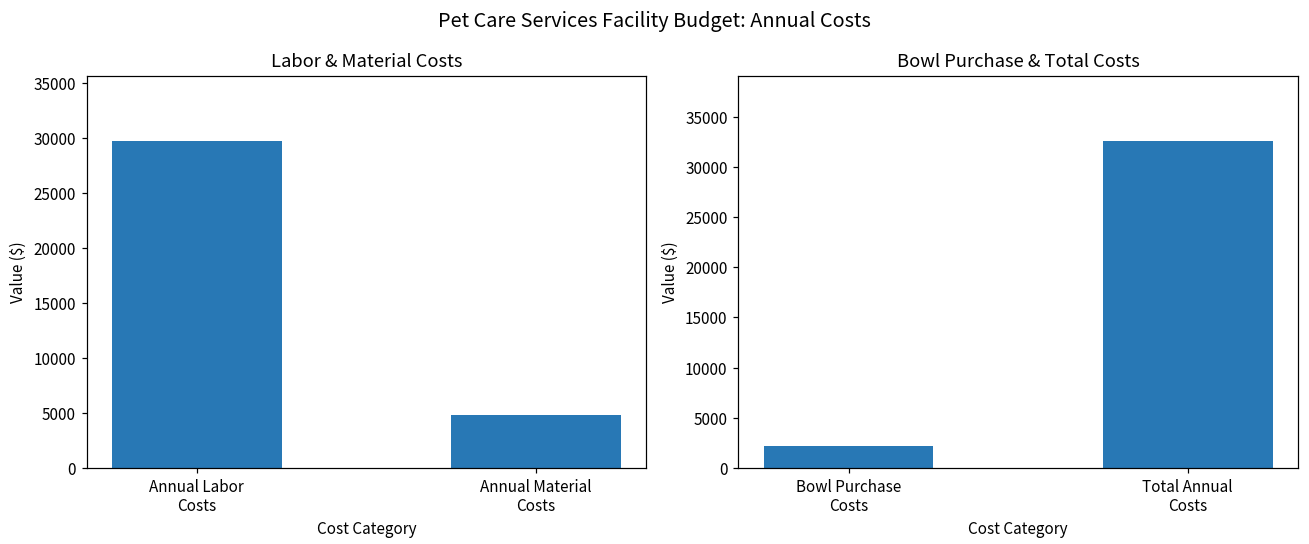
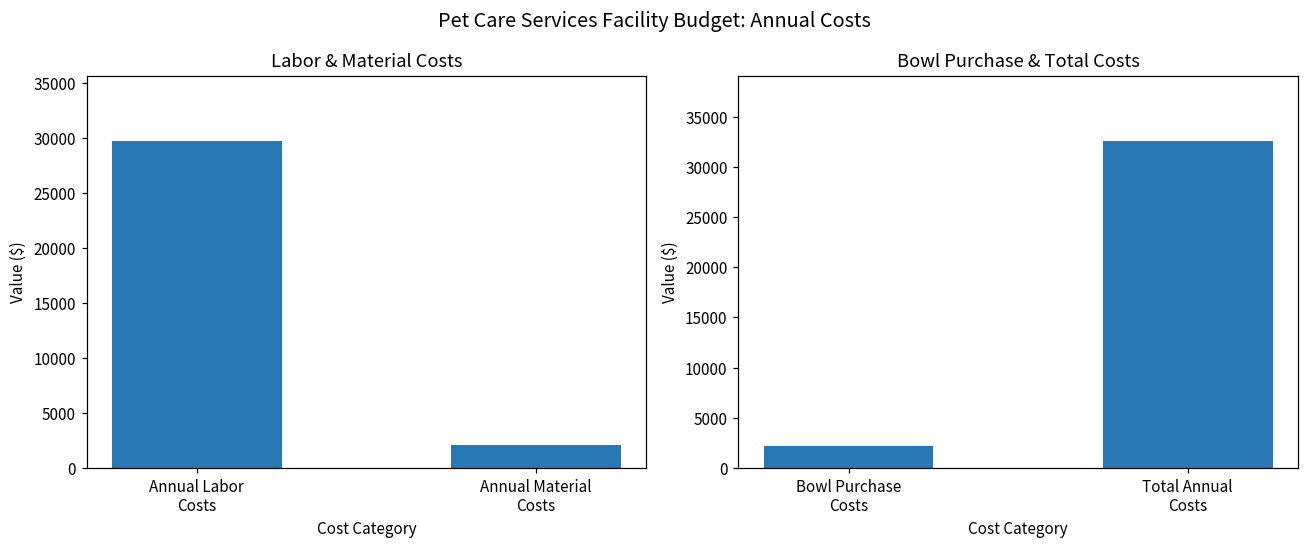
  {
    "Labor & Material Costs": {
      "Annual Labor Costs": 30000,
-     "Annual Material Costs": 5000
+     "Annual Material Costs": 2000
    },
    "Bowl Purchase & Total Costs": {
      "Bowl Purchase Costs": 2000,
      "Total Annual Costs": 33000
    }
  }
